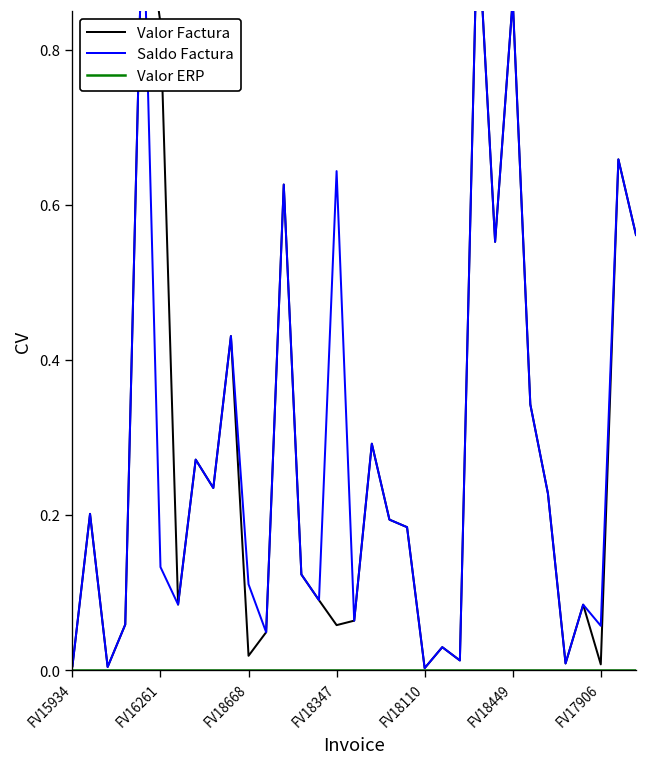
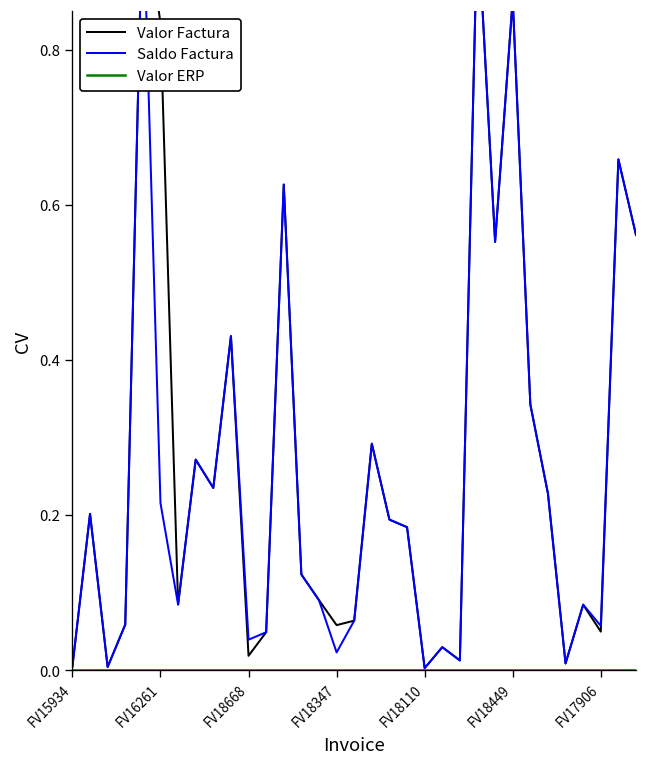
  {
    "Valor Factura": {
      "FV18668": 0.02,
      "FV18347": 0.06,
-     "FV17906": 0.01
+     "FV17906": 0.05
    },
    "Saldo Factura": {
-     "FV16261": 0.13,
-     "FV18668": 0.11,
-     "FV18347": 0.64,
+     "FV16261": 0.22,
+     "FV18668": 0.04,
+     "FV18347": 0.02,
      "FV17906": 0.06
    },
    "Valor ERP": {
      "FV15934": 0.00,
      "FV16261": 0.00,
      "FV18668": 0.00,
      "FV18347": 0.00,
      "FV18449": 0.00,
      "FV17906": 0.00
    }
  }
